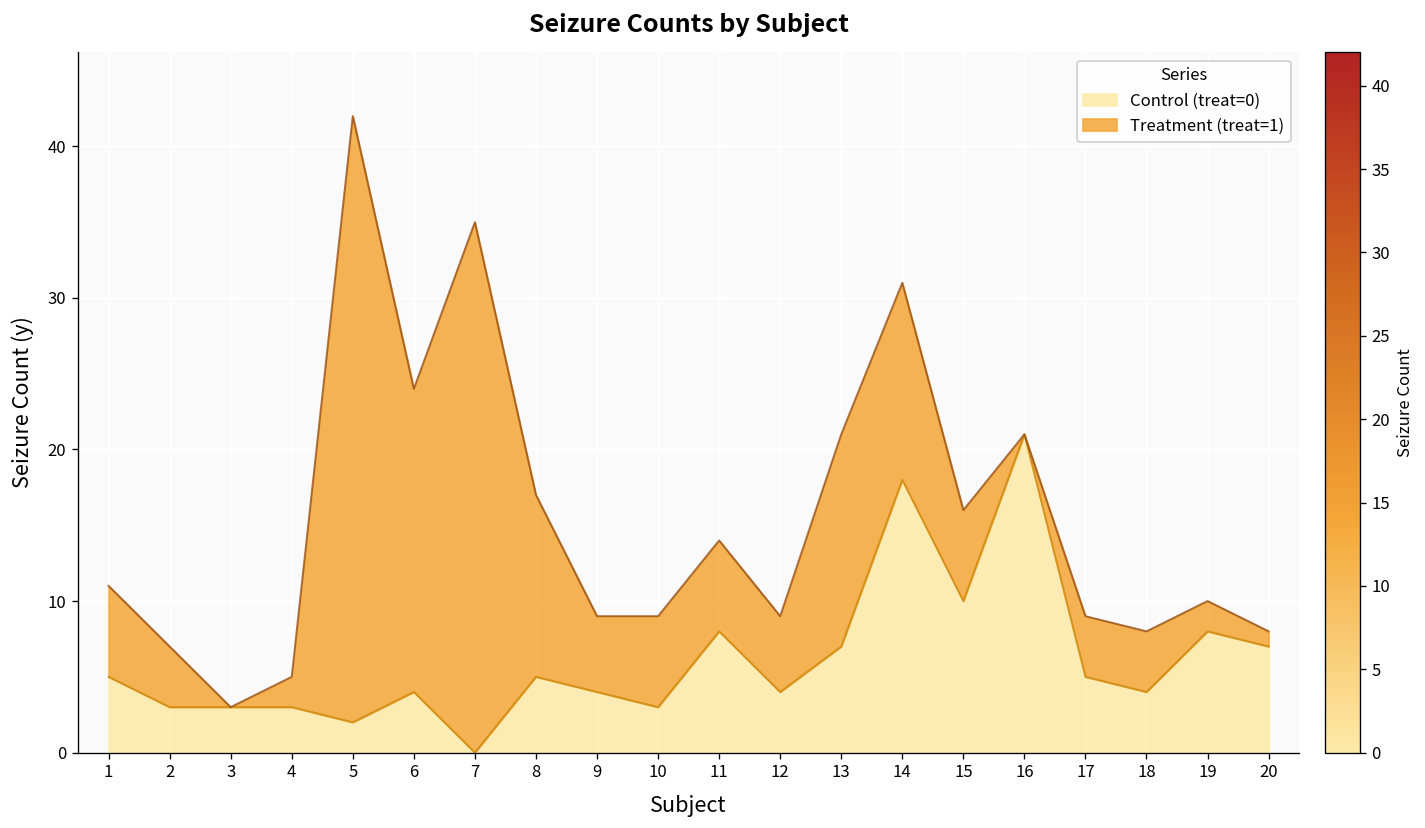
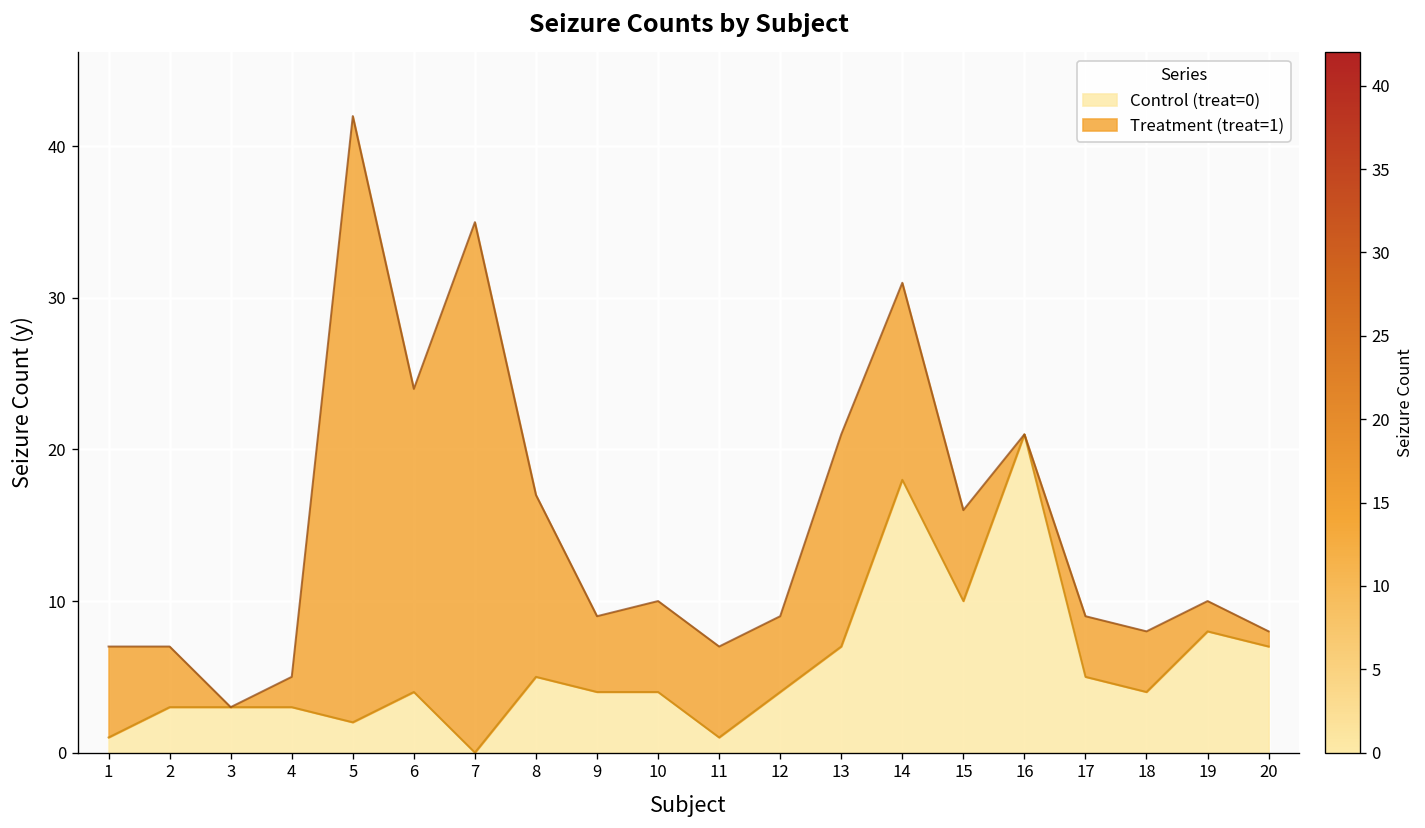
  {
    "Control (treat=0)": {
-     "1": 5,
+     "1": 1,
      "2": 3,
      "4": 3,
      "5": 2,
      "6": 4,
      "7": 0,
      "8": 5,
      "9": 4,
-     "10": 3,
-     "11": 8,
+     "10": 4,
+     "11": 1,
      "12": 4,
      "13": 7,
      "14": 18,
      "15": 10,
      "17": 5,
      "18": 4,
      "19": 8,
      "20": 7
    },
    "Treatment (treat=1)": {
      "1": 6,
      "2": 4,
      "4": 2,
      "5": 40,
      "6": 20,
      "7": 35,
      "8": 12,
      "9": 5,
      "10": 6,
      "11": 6,
      "12": 5,
      "13": 14,
      "14": 13,
      "15": 6,
      "17": 4,
      "18": 4,
      "19": 2,
      "20": 1
    }
  }
